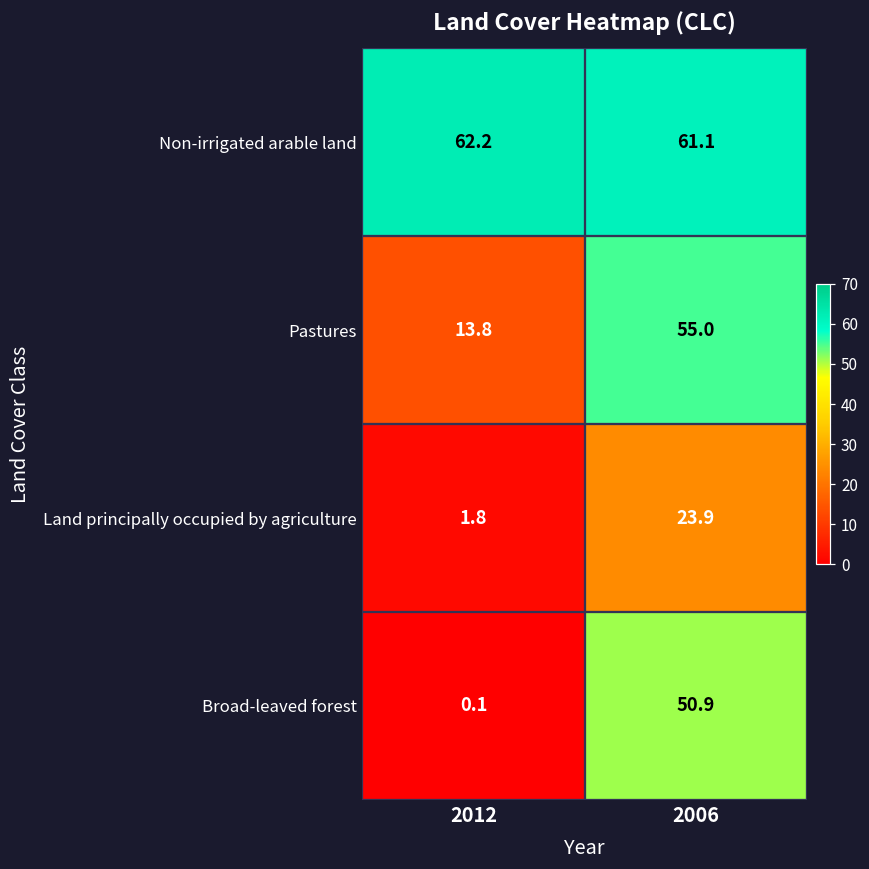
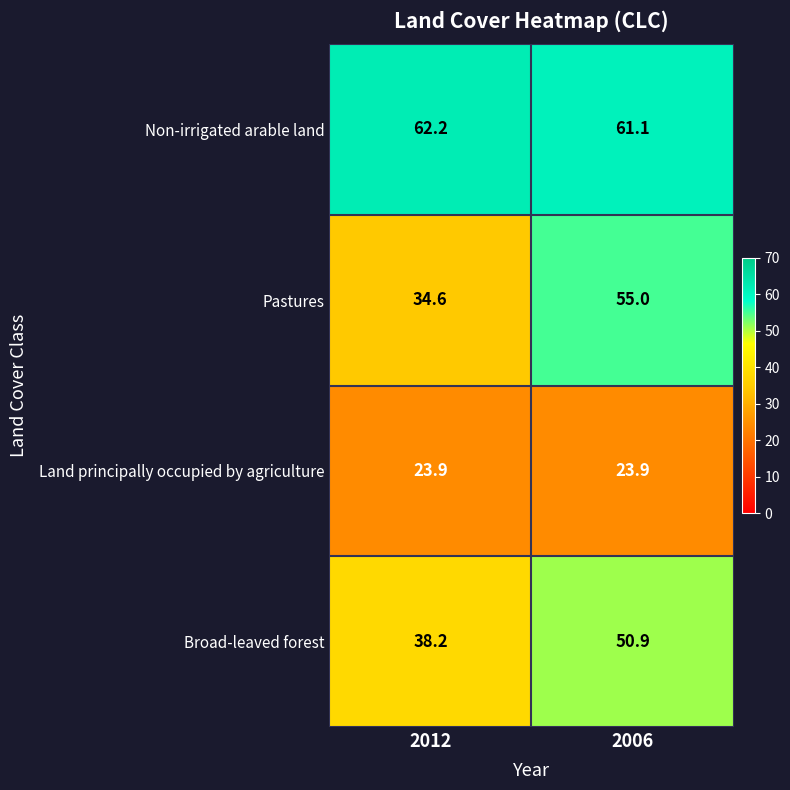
  {
    "Non-irrigated arable land": {
      "2012": 62.2,
      "2006": 61.1
    },
    "Pastures": {
-     "2012": 13.8,
+     "2012": 34.6,
      "2006": 55.0
    },
    "Land principally occupied by agriculture": {
-     "2012": 1.8,
+     "2012": 23.9,
      "2006": 23.9
    },
    "Broad-leaved forest": {
-     "2012": 0.1,
+     "2012": 38.2,
      "2006": 50.9
    }
  }
